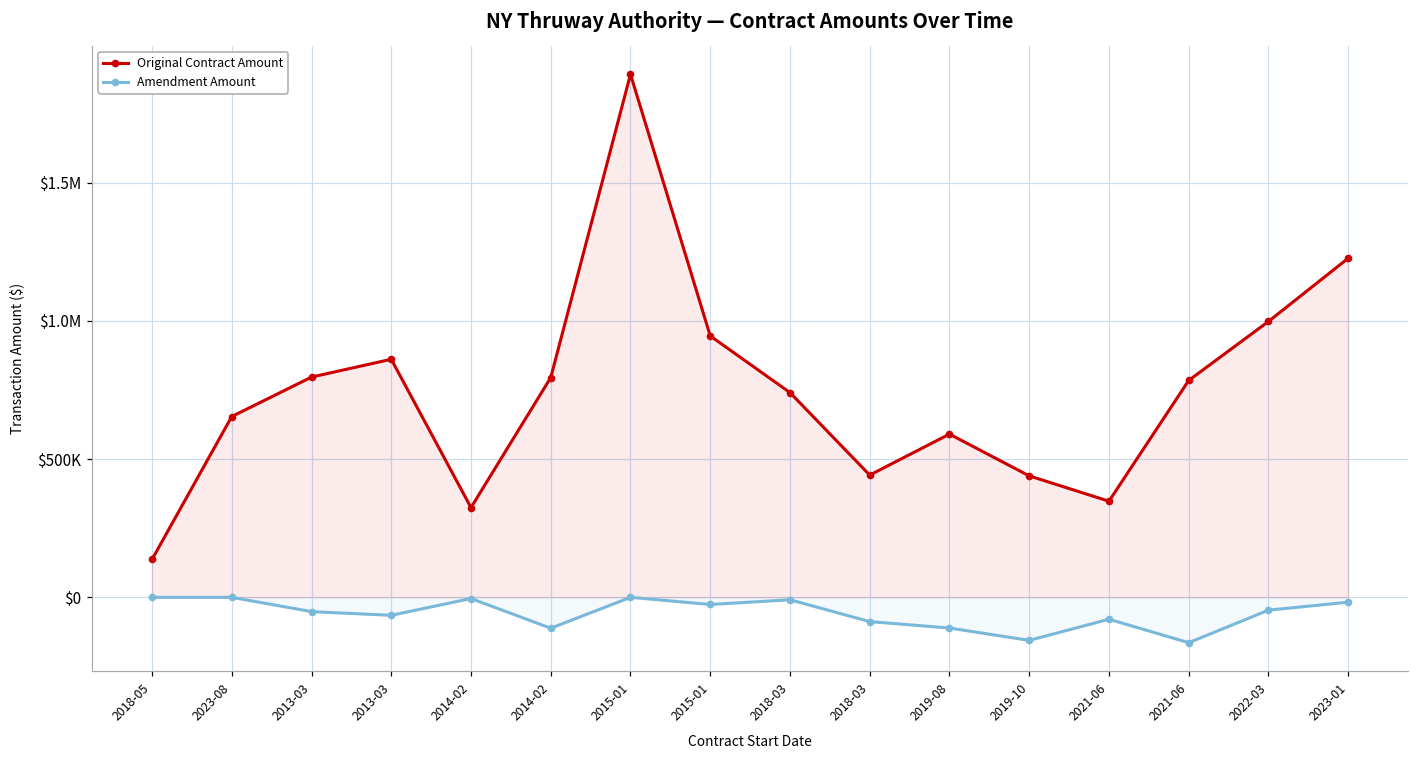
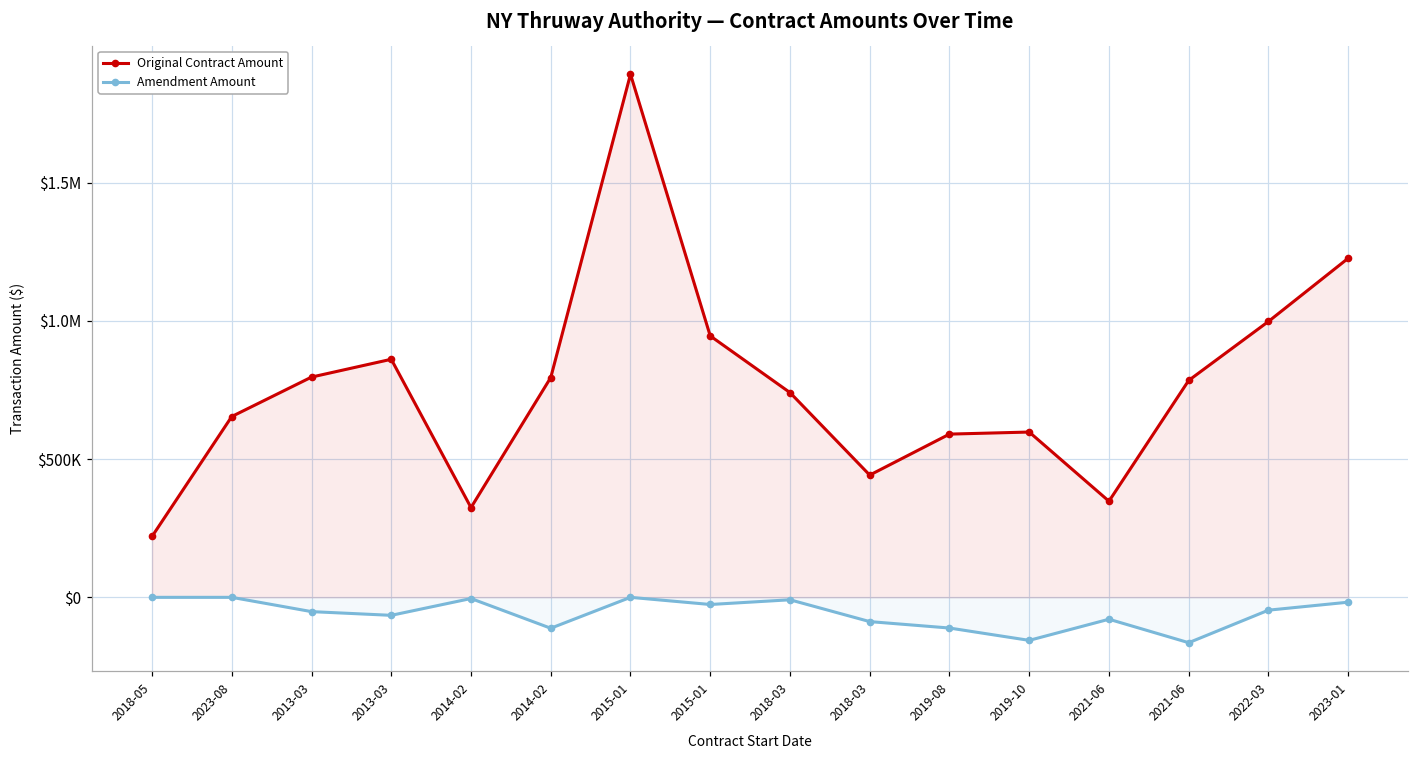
  {
    "Original Contract Amount": {
-     "2018-05": "$140000",
+     "2018-05": "$220000",
      "2023-08": "$650000",
      "2019-08": "$590000",
-     "2019-10": "$440000",
+     "2019-10": "$600000",
      "2022-03": "$1000000",
      "2023-01": "$1230000"
    }
  }
